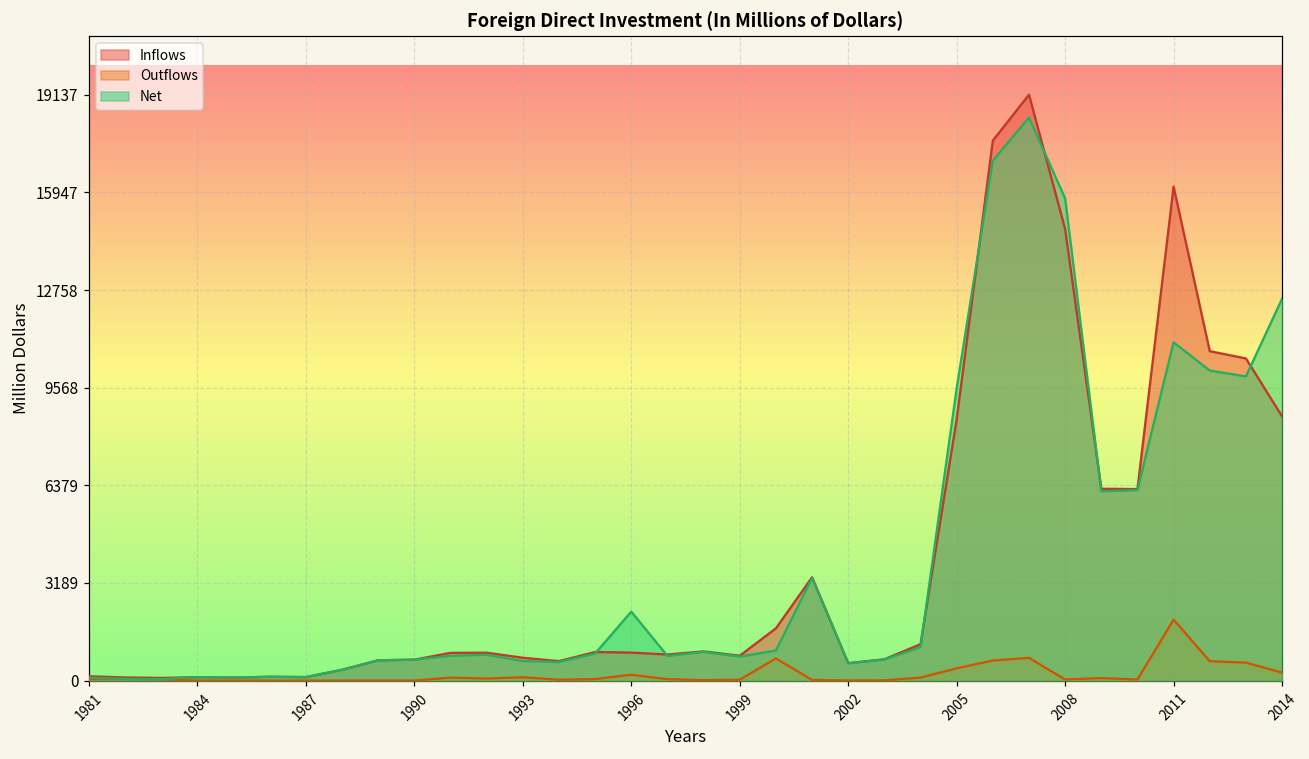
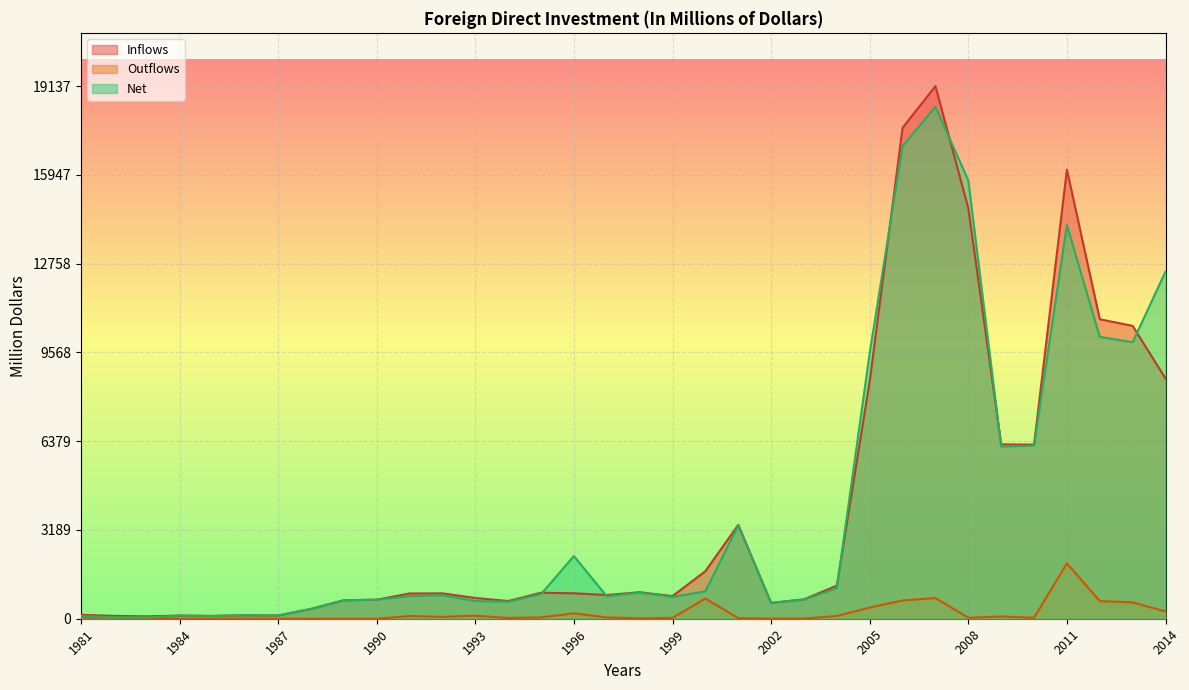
  {
    "Net": {
      "1993": 600,
      "1996": 2300,
      "2005": 9600,
      "2008": 15800,
-     "2011": 11000,
+     "2011": 14100,
      "2014": 12500
    }
  }
